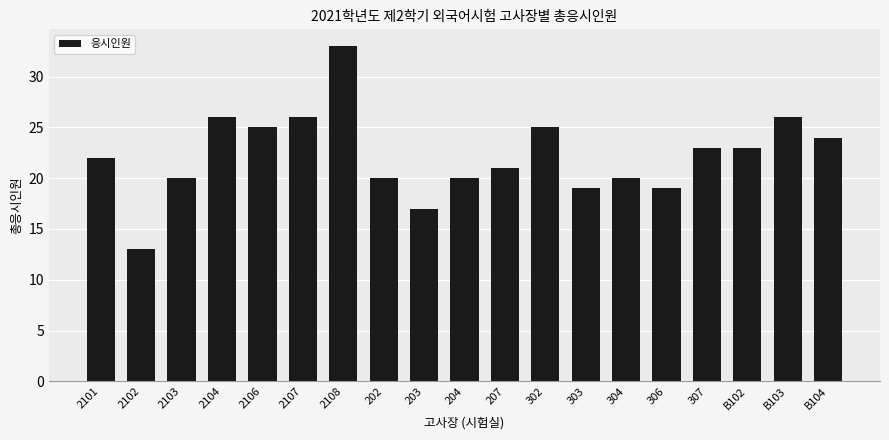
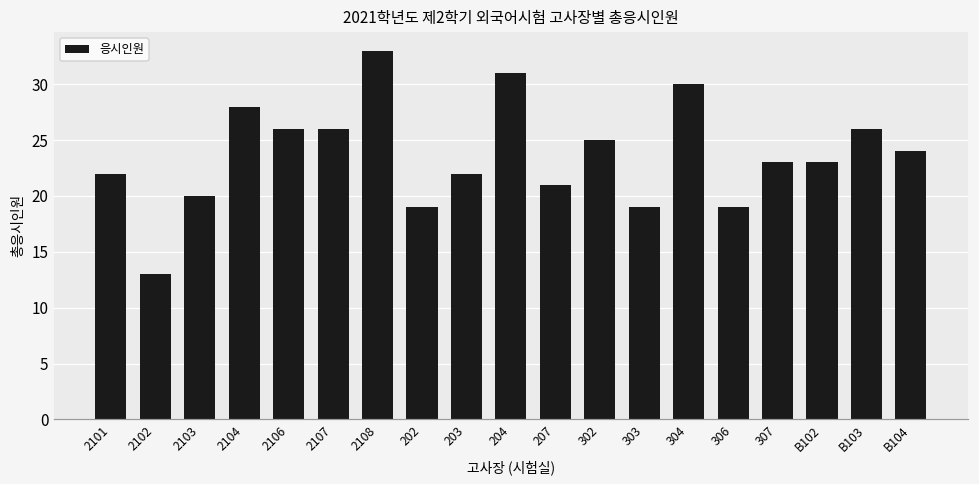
  {
    "2101": 22,
    "2102": 13,
    "2103": 20,
-   "2104": 26,
-   "2106": 25,
+   "2104": 28,
+   "2106": 26,
    "2107": 26,
    "2108": 33,
-   "202": 20,
-   "203": 17,
-   "204": 20,
+   "202": 19,
+   "203": 22,
+   "204": 31,
    "207": 21,
    "302": 25,
    "303": 19,
-   "304": 20,
+   "304": 30,
    "306": 19,
    "307": 23,
    "B102": 23,
    "B103": 26,
    "B104": 24
  }
